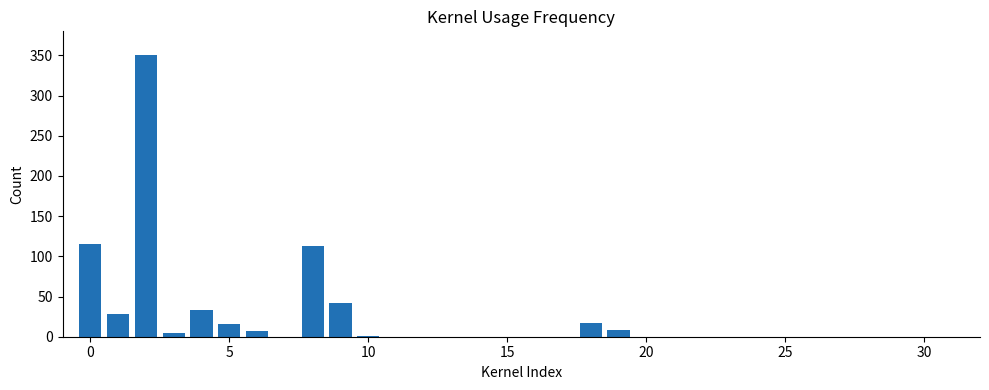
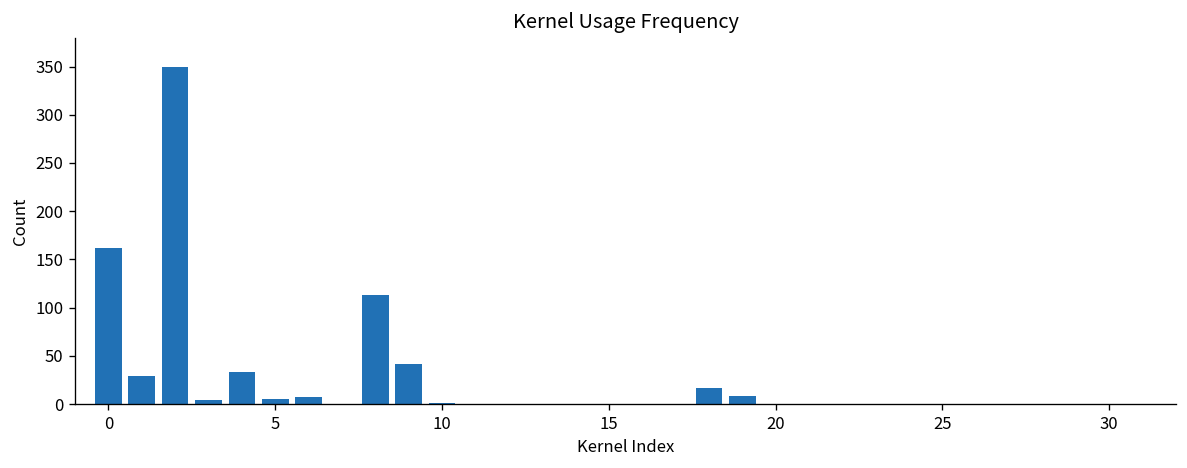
  {
-   "0": 110,
-   "5": 20,
+   "0": 160,
+   "5": 10,
    "15": 0,
    "25": 0,
    "30": 0
  }
